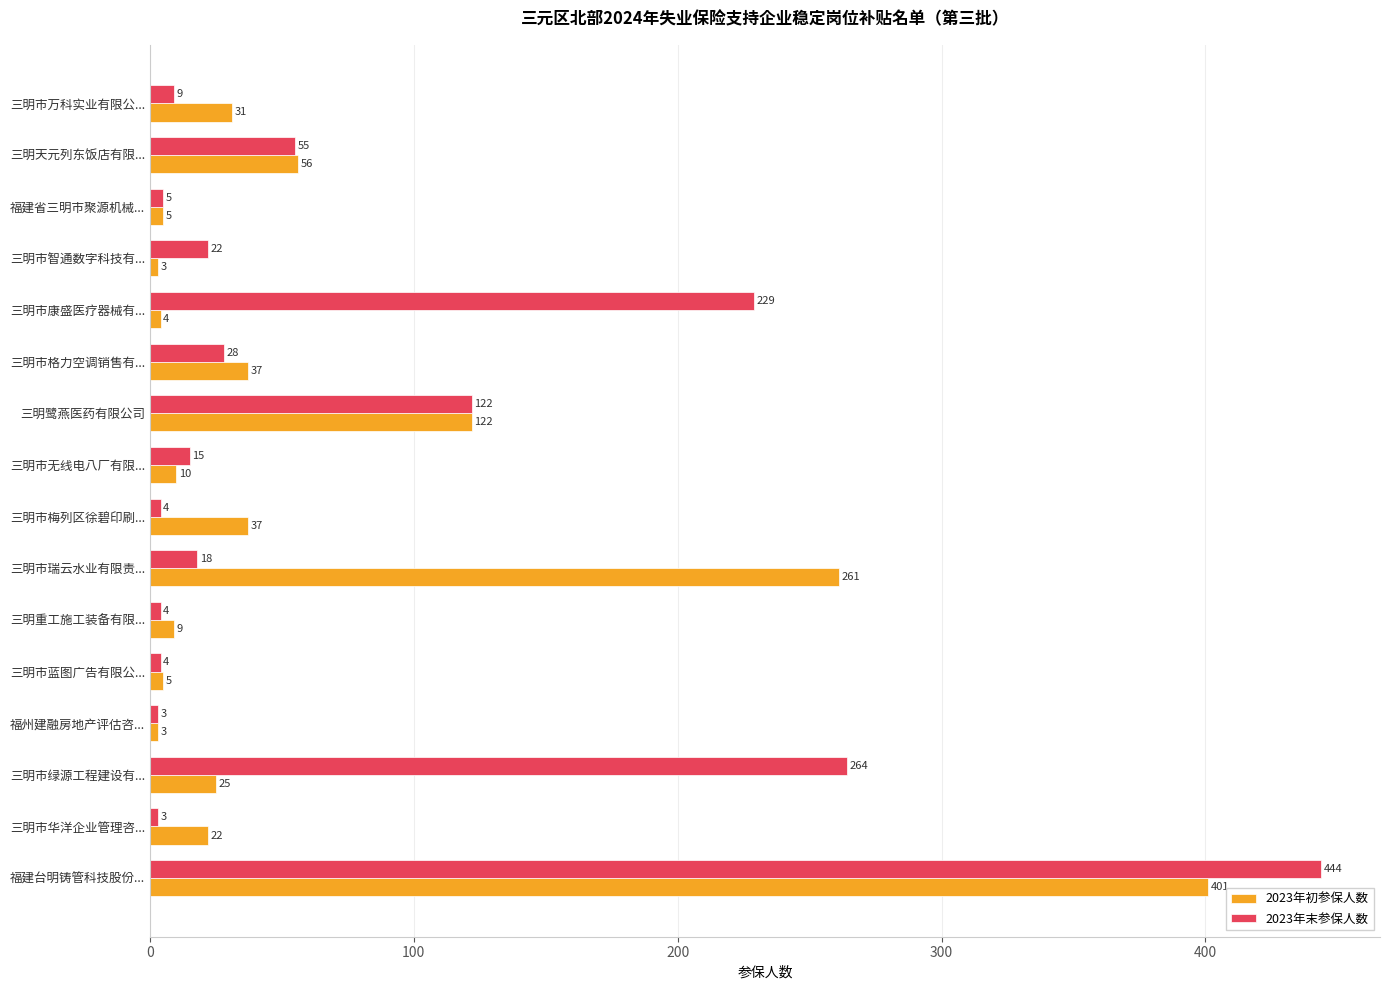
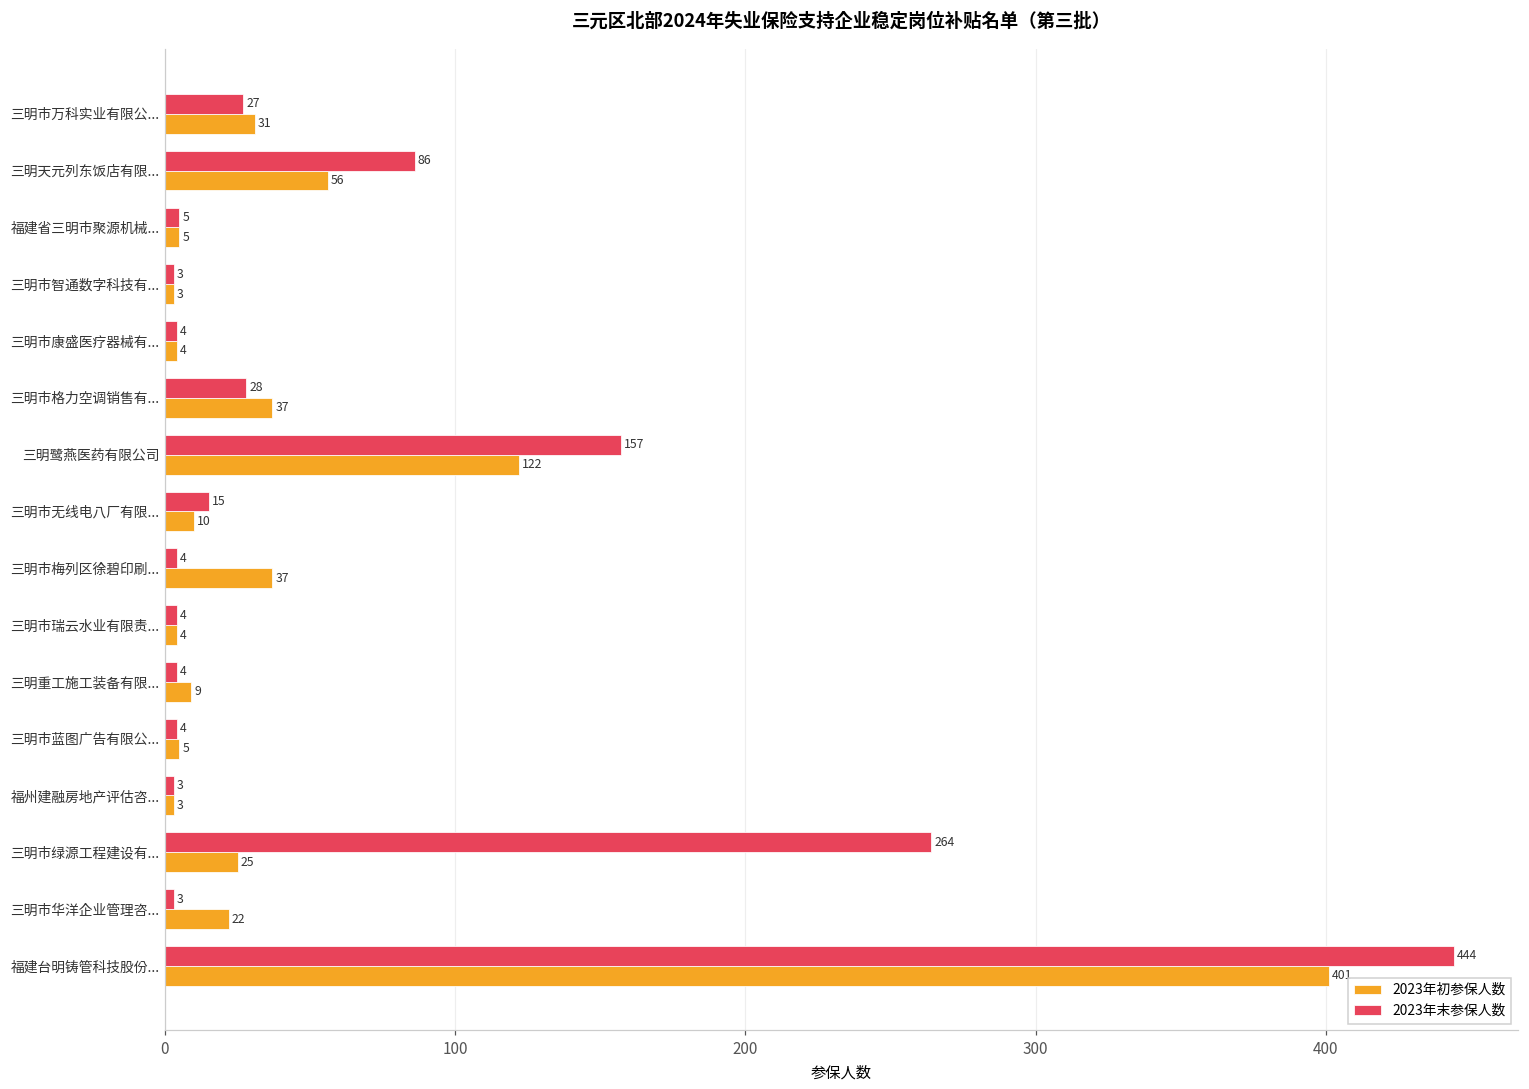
  {
    "2023年初参保人数": {
      "三明市万科实业有限公...": 31,
      "三明天元列东饭店有限...": 56,
      "福建省三明市聚源机械...": 5,
      "三明市智通数字科技有...": 3,
      "三明市康盛医疗器械有...": 4,
      "三明市格力空调销售有...": 37,
      "三明鹭燕医药有限公司": 122,
      "三明市无线电八厂有限...": 10,
      "三明市梅列区徐碧印刷...": 37,
-     "三明市瑞云水业有限责...": 261,
+     "三明市瑞云水业有限责...": 4,
      "三明重工施工装备有限...": 9,
      "三明市蓝图广告有限公...": 5,
      "福州建融房地产评估咨...": 3,
      "三明市绿源工程建设有...": 25,
      "三明市华洋企业管理咨...": 22
    },
    "2023年末参保人数": {
-     "三明市万科实业有限公...": 9,
-     "三明天元列东饭店有限...": 55,
+     "三明市万科实业有限公...": 27,
+     "三明天元列东饭店有限...": 86,
      "福建省三明市聚源机械...": 5,
-     "三明市智通数字科技有...": 22,
-     "三明市康盛医疗器械有...": 229,
+     "三明市智通数字科技有...": 3,
+     "三明市康盛医疗器械有...": 4,
      "三明市格力空调销售有...": 28,
-     "三明鹭燕医药有限公司": 122,
+     "三明鹭燕医药有限公司": 157,
      "三明市无线电八厂有限...": 15,
      "三明市梅列区徐碧印刷...": 4,
-     "三明市瑞云水业有限责...": 18,
+     "三明市瑞云水业有限责...": 4,
      "三明重工施工装备有限...": 4,
      "三明市蓝图广告有限公...": 4,
      "福州建融房地产评估咨...": 3,
      "三明市绿源工程建设有...": 264,
      "三明市华洋企业管理咨...": 3,
      "福建台明铸管科技股份...": 444
    }
  }
